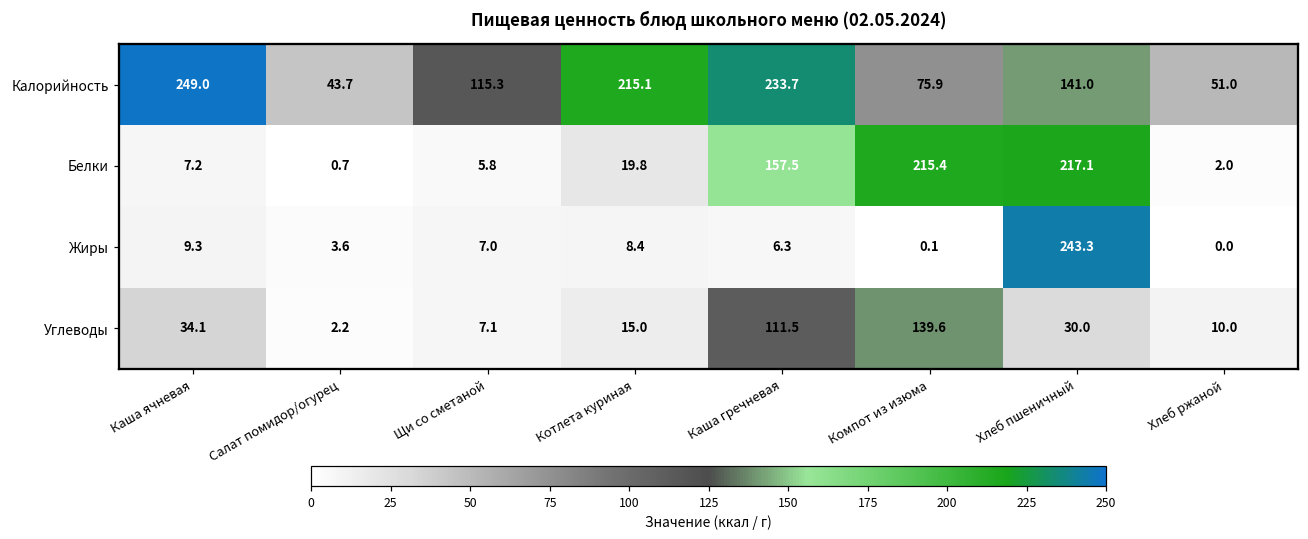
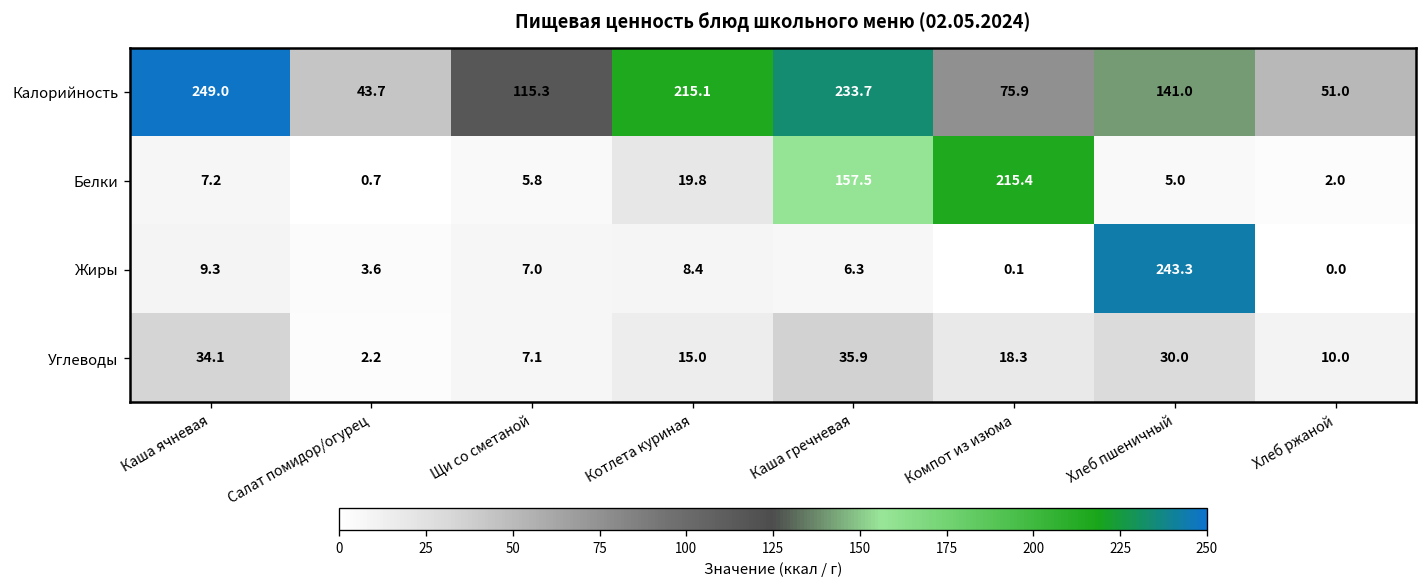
  {
    "Калорийность": {
      "Каша ячневая": 249.0,
      "Салат помидор/огурец": 43.7,
      "Щи со сметаной": 115.3,
      "Котлета куриная": 215.1,
      "Каша гречневая": 233.7,
      "Компот из изюма": 75.9,
      "Хлеб пшеничный": 141.0,
      "Хлеб ржаной": 51.0
    },
    "Белки": {
      "Каша ячневая": 7.2,
      "Салат помидор/огурец": 0.7,
      "Щи со сметаной": 5.8,
      "Котлета куриная": 19.8,
      "Каша гречневая": 157.5,
      "Компот из изюма": 215.4,
-     "Хлеб пшеничный": 217.1,
+     "Хлеб пшеничный": 5.0,
      "Хлеб ржаной": 2.0
    },
    "Жиры": {
      "Каша ячневая": 9.3,
      "Салат помидор/огурец": 3.6,
      "Щи со сметаной": 7.0,
      "Котлета куриная": 8.4,
      "Каша гречневая": 6.3,
      "Компот из изюма": 0.1,
      "Хлеб пшеничный": 243.3,
      "Хлеб ржаной": 0.0
    },
    "Углеводы": {
      "Каша ячневая": 34.1,
      "Салат помидор/огурец": 2.2,
      "Щи со сметаной": 7.1,
      "Котлета куриная": 15.0,
-     "Каша гречневая": 111.5,
-     "Компот из изюма": 139.6,
+     "Каша гречневая": 35.9,
+     "Компот из изюма": 18.3,
      "Хлеб пшеничный": 30.0,
      "Хлеб ржаной": 10.0
    }
  }
